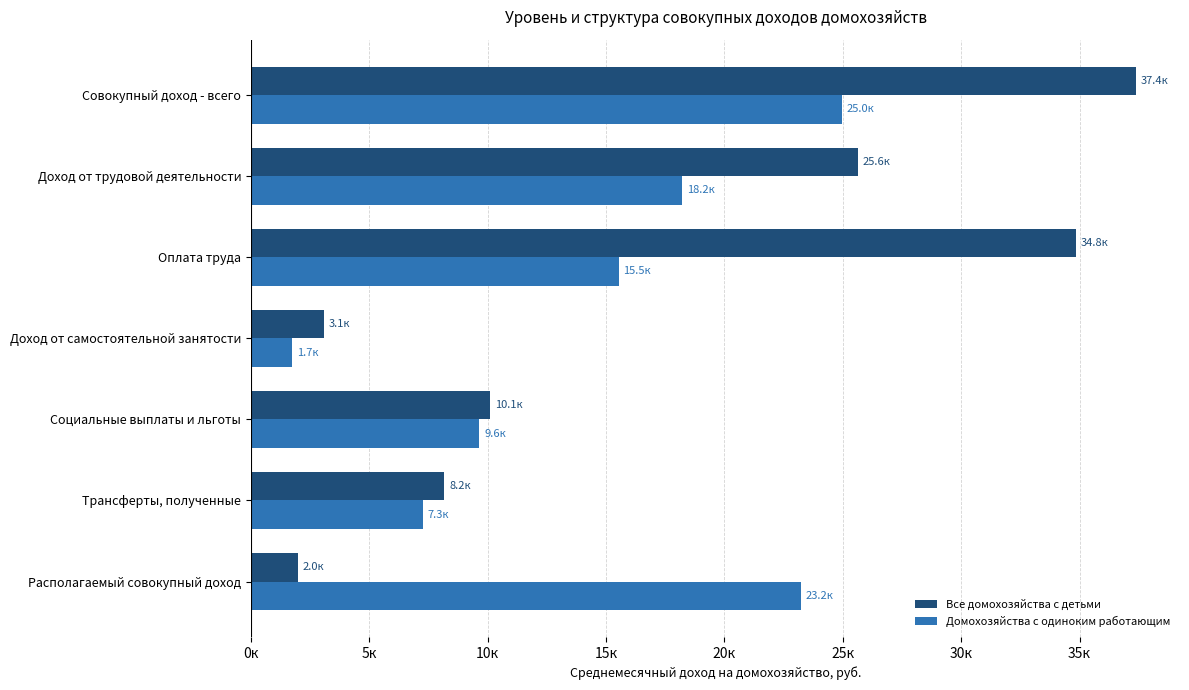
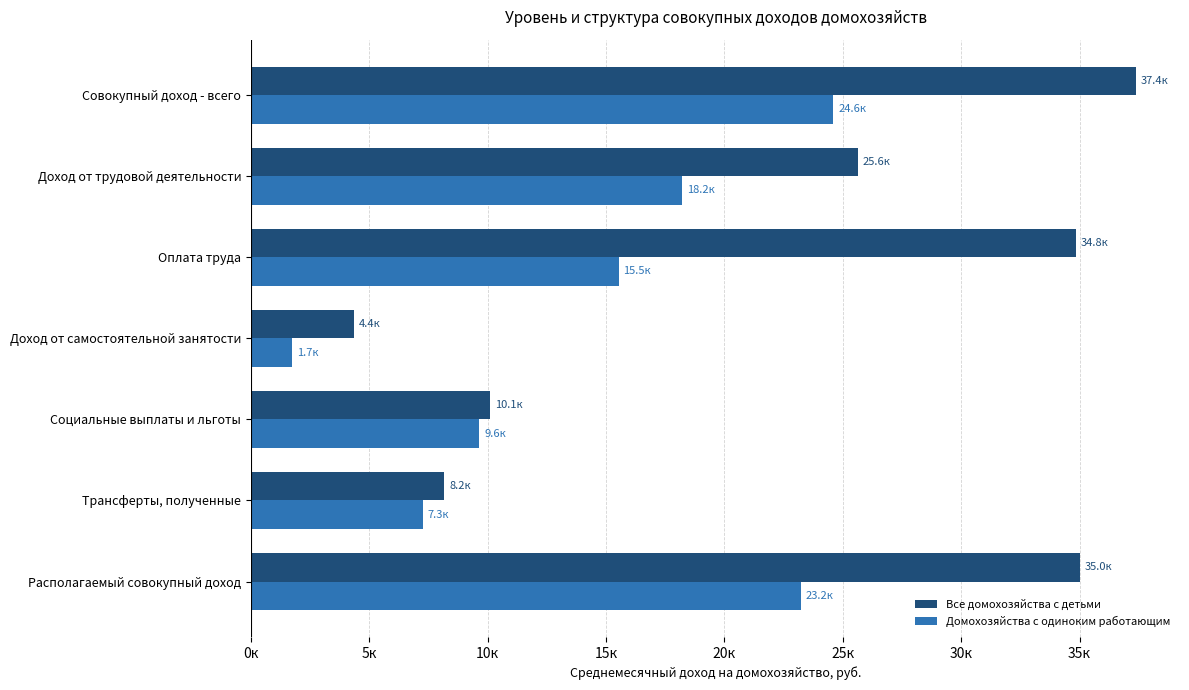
  {
    "Все домохозяйства с детьми": {
-     "Доход от самостоятельной занятости": "3.1к",
-     "Располагаемый совокупный доход": "2.0к"
+     "Доход от самостоятельной занятости": "4.4к",
+     "Располагаемый совокупный доход": "35.0к"
    },
    "Домохозяйства с одиноким работающим": {
-     "Совокупный доход - всего": "25.0к"
+     "Совокупный доход - всего": "24.6к"
    }
  }
